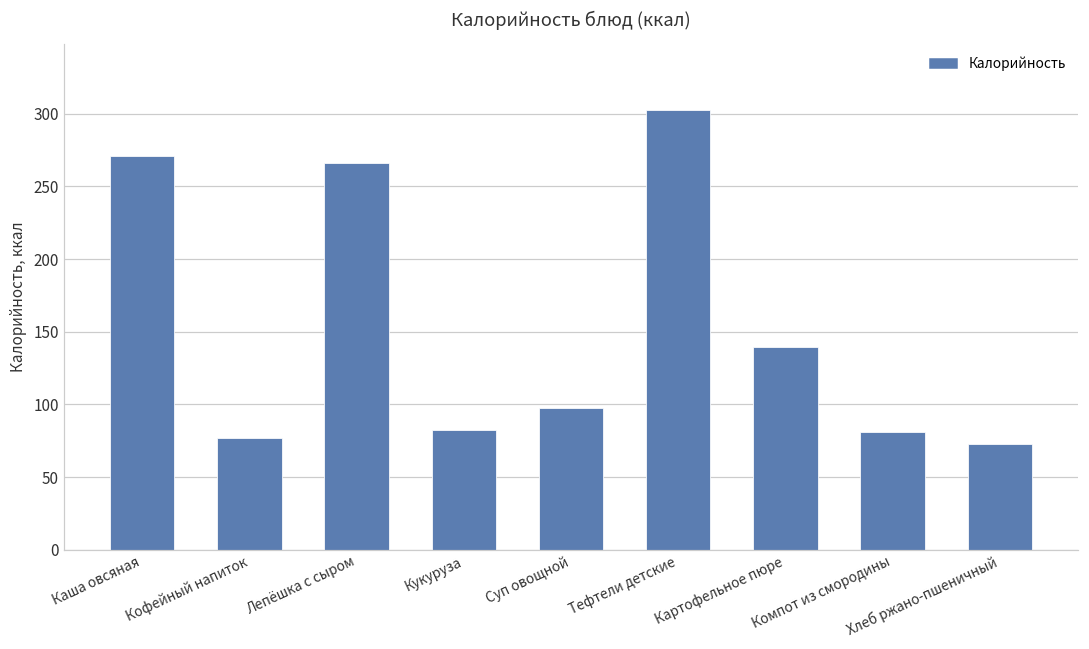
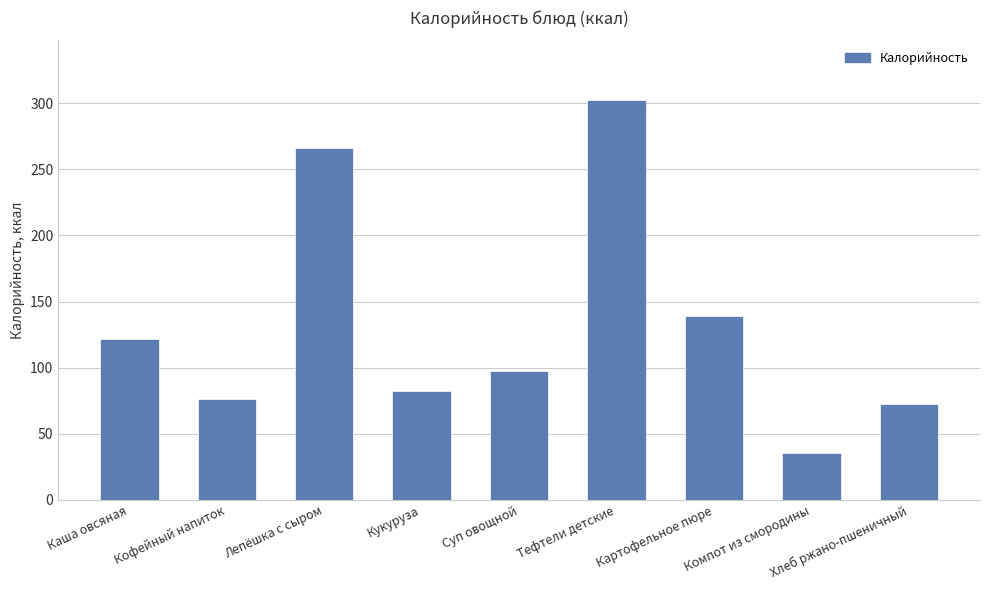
  {
-   "Каша овсяная": 271,
+   "Каша овсяная": 121,
    "Кофейный напиток": 77,
    "Лепёшка с сыром": 266,
    "Кукуруза": 83,
    "Суп овощной": 97,
    "Тефтели детские": 302,
    "Картофельное пюре": 139,
-   "Компот из смородины": 81,
+   "Компот из смородины": 36,
    "Хлеб ржано-пшеничный": 73
  }
